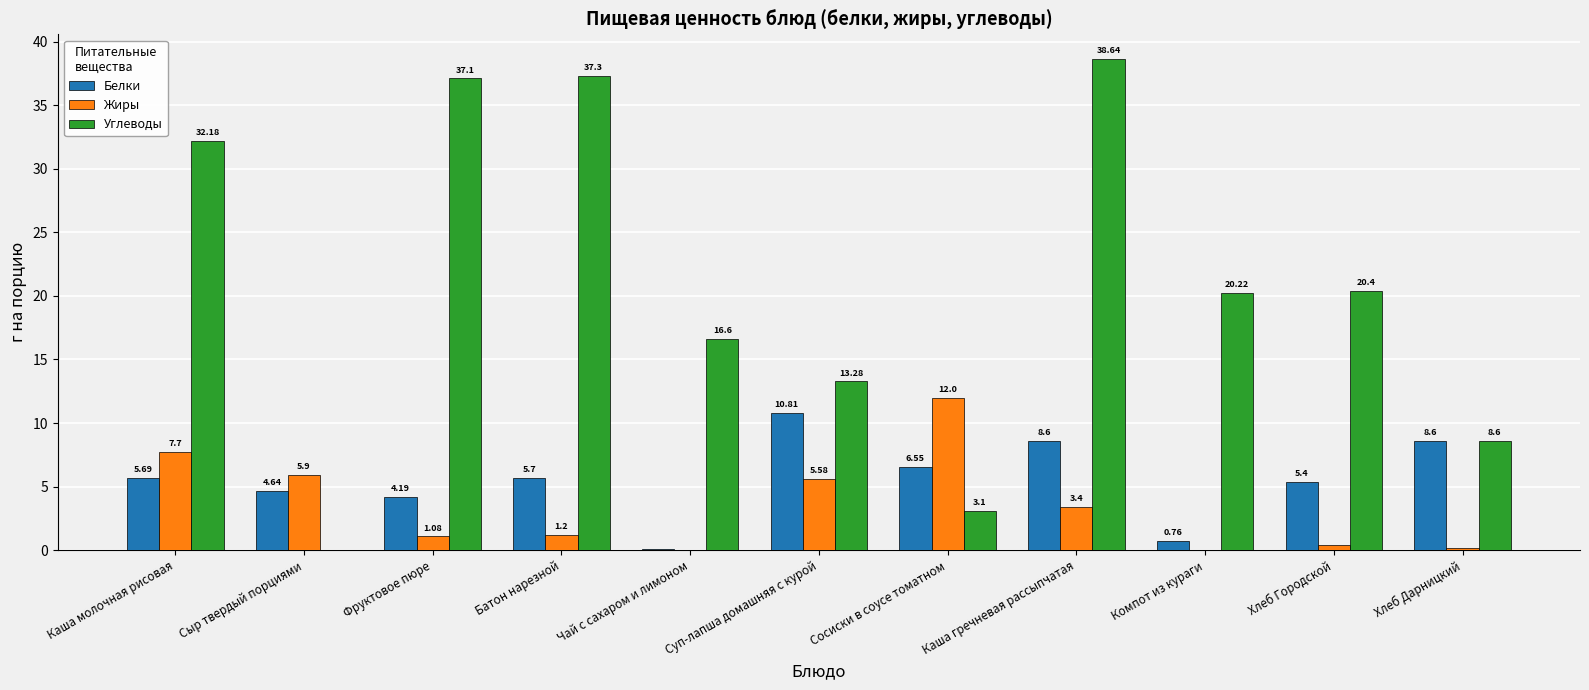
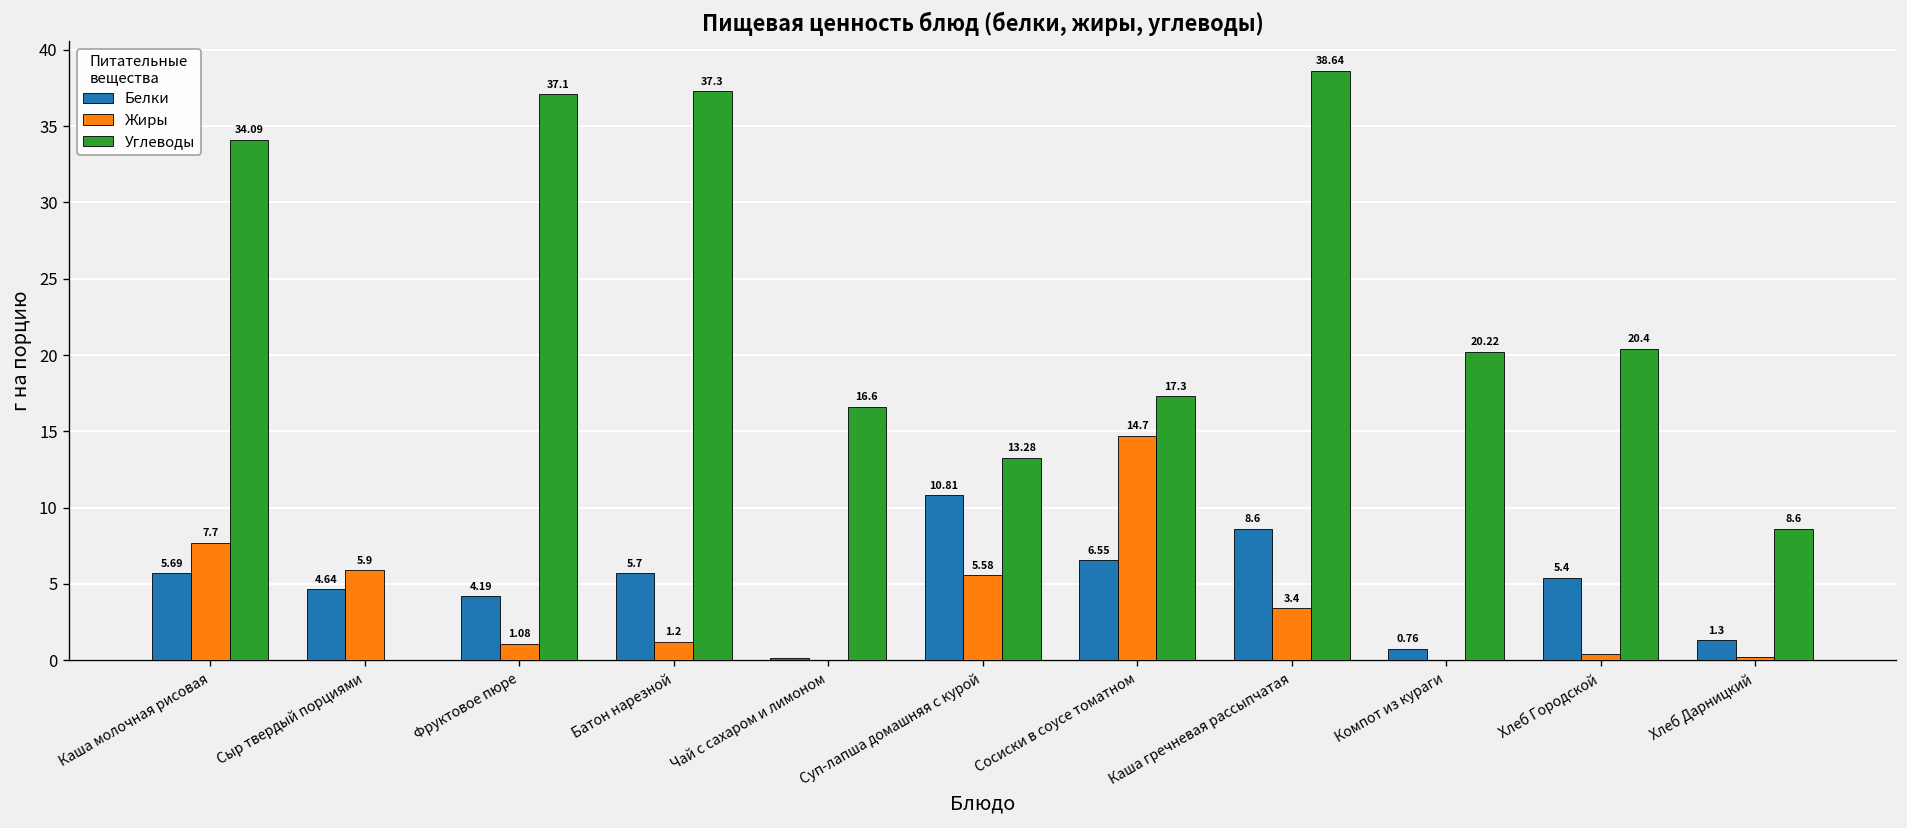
  {
    "Белки": {
      "Каша молочная рисовая": 5.69,
      "Сыр твердый порциями": 4.64,
      "Фруктовое пюре": 4.19,
      "Батон нарезной": 5.7,
      "Суп-лапша домашняя с курой": 10.81,
      "Сосиски в соусе томатном": 6.55,
      "Каша гречневая рассыпчатая": 8.6,
      "Компот из кураги": 0.76,
      "Хлеб Городской": 5.4,
-     "Хлеб Дарницкий": 8.6
+     "Хлеб Дарницкий": 1.3
    },
    "Жиры": {
      "Каша молочная рисовая": 7.7,
      "Сыр твердый порциями": 5.9,
      "Фруктовое пюре": 1.08,
      "Батон нарезной": 1.2,
      "Суп-лапша домашняя с курой": 5.58,
-     "Сосиски в соусе томатном": 12.0,
+     "Сосиски в соусе томатном": 14.7,
      "Каша гречневая рассыпчатая": 3.4
    },
    "Углеводы": {
-     "Каша молочная рисовая": 32.18,
+     "Каша молочная рисовая": 34.09,
      "Фруктовое пюре": 37.1,
      "Батон нарезной": 37.3,
      "Чай с сахаром и лимоном": 16.6,
      "Суп-лапша домашняя с курой": 13.28,
-     "Сосиски в соусе томатном": 3.1,
+     "Сосиски в соусе томатном": 17.3,
      "Каша гречневая рассыпчатая": 38.64,
      "Компот из кураги": 20.22,
      "Хлеб Городской": 20.4,
      "Хлеб Дарницкий": 8.6
    }
  }
